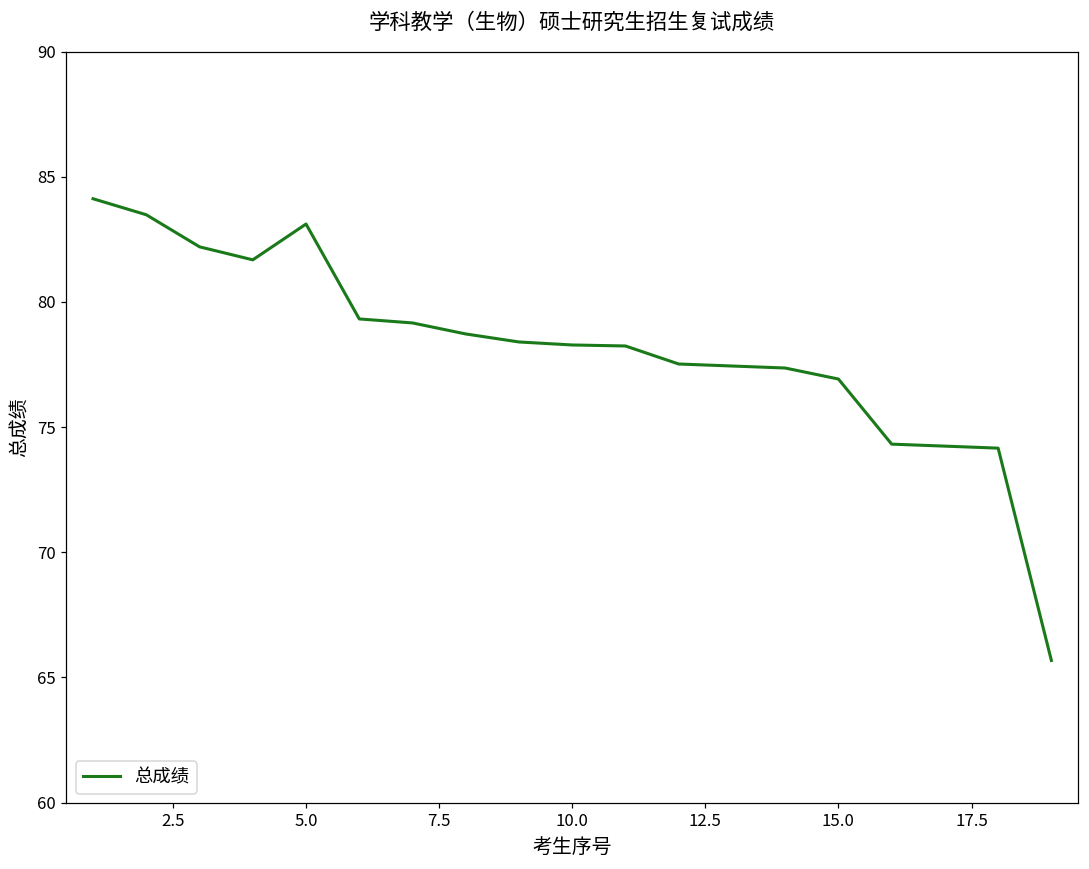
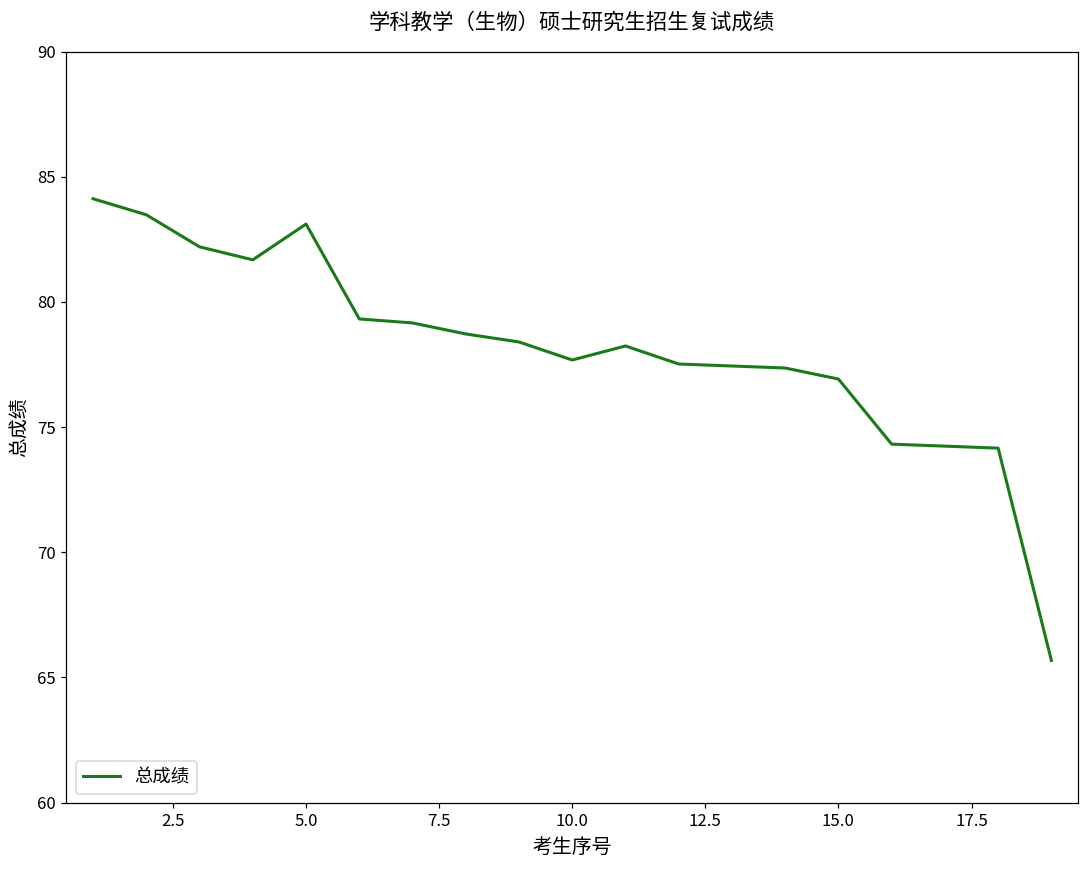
  {
    "5.0": 83.1,
-   "10.0": 78.3,
+   "10.0": 77.7,
    "15.0": 76.9
  }
